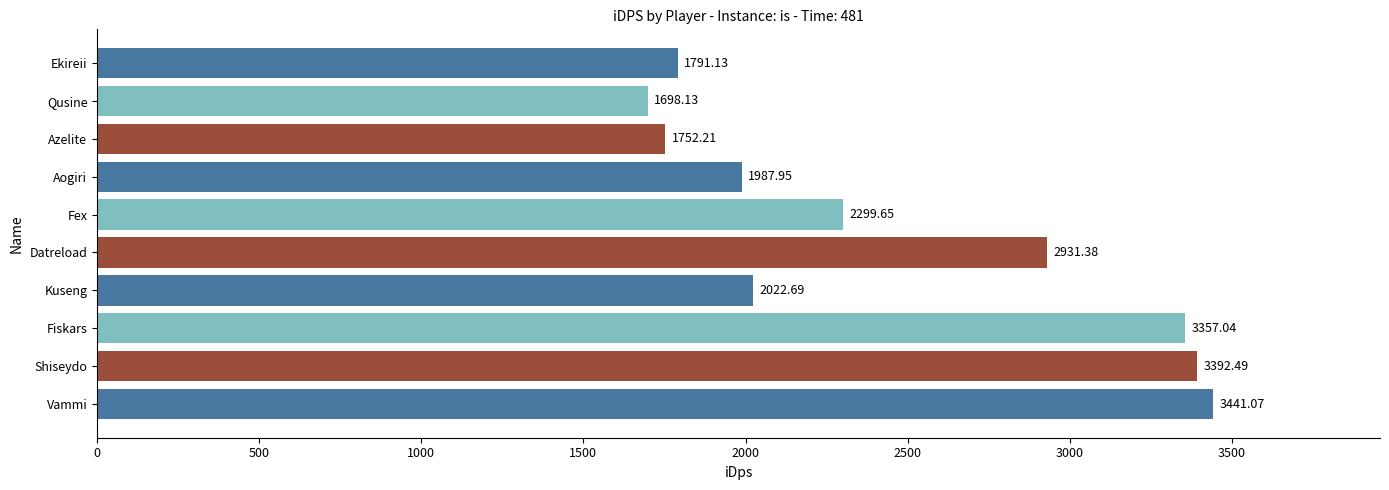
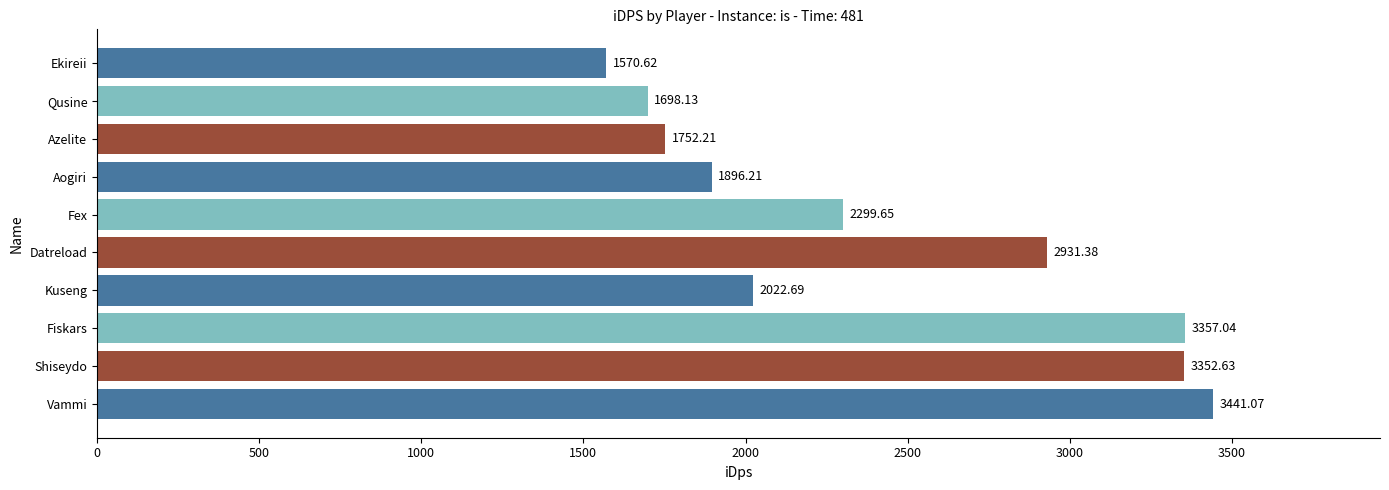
  {
-   "Ekireii": 1791.13,
+   "Ekireii": 1570.62,
    "Qusine": 1698.13,
    "Azelite": 1752.21,
-   "Aogiri": 1987.95,
+   "Aogiri": 1896.21,
    "Fex": 2299.65,
    "Datreload": 2931.38,
    "Kuseng": 2022.69,
    "Fiskars": 3357.04,
-   "Shiseydo": 3392.49,
+   "Shiseydo": 3352.63,
    "Vammi": 3441.07
  }
